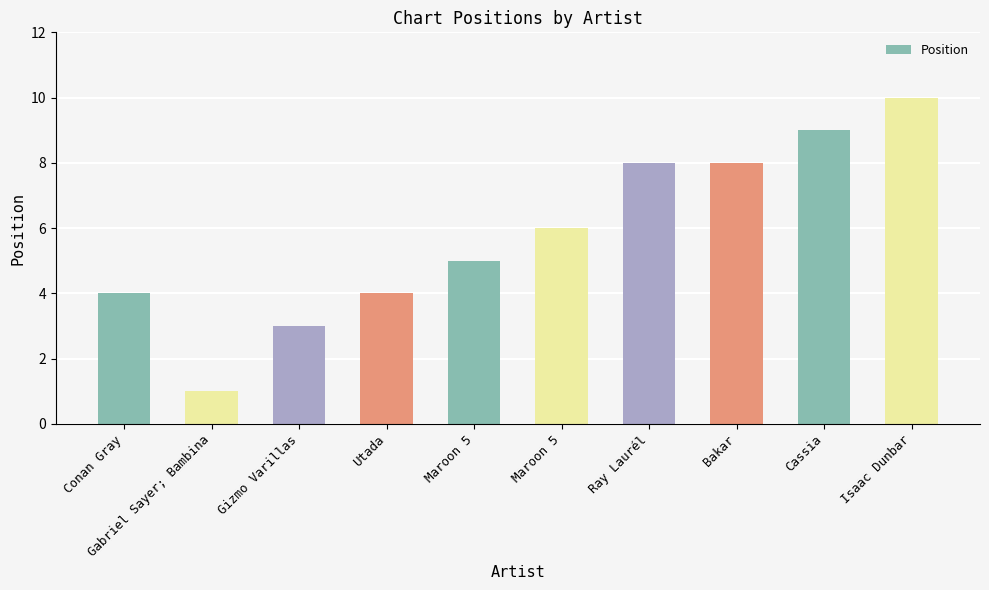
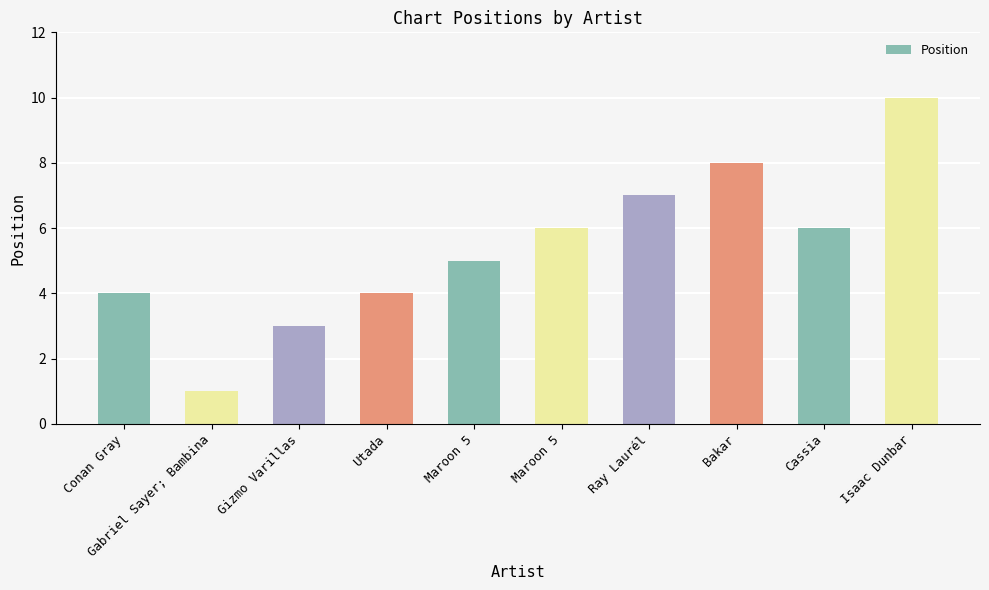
  {
    "Conan Gray": 4,
    "Gabriel Sayer; Bambina": 1,
    "Gizmo Varillas": 3,
    "Utada": 4,
-   "Ray Laurél": 8,
+   "Ray Laurél": 7,
    "Bakar": 8,
-   "Cassia": 9,
+   "Cassia": 6,
    "Isaac Dunbar": 10
  }
